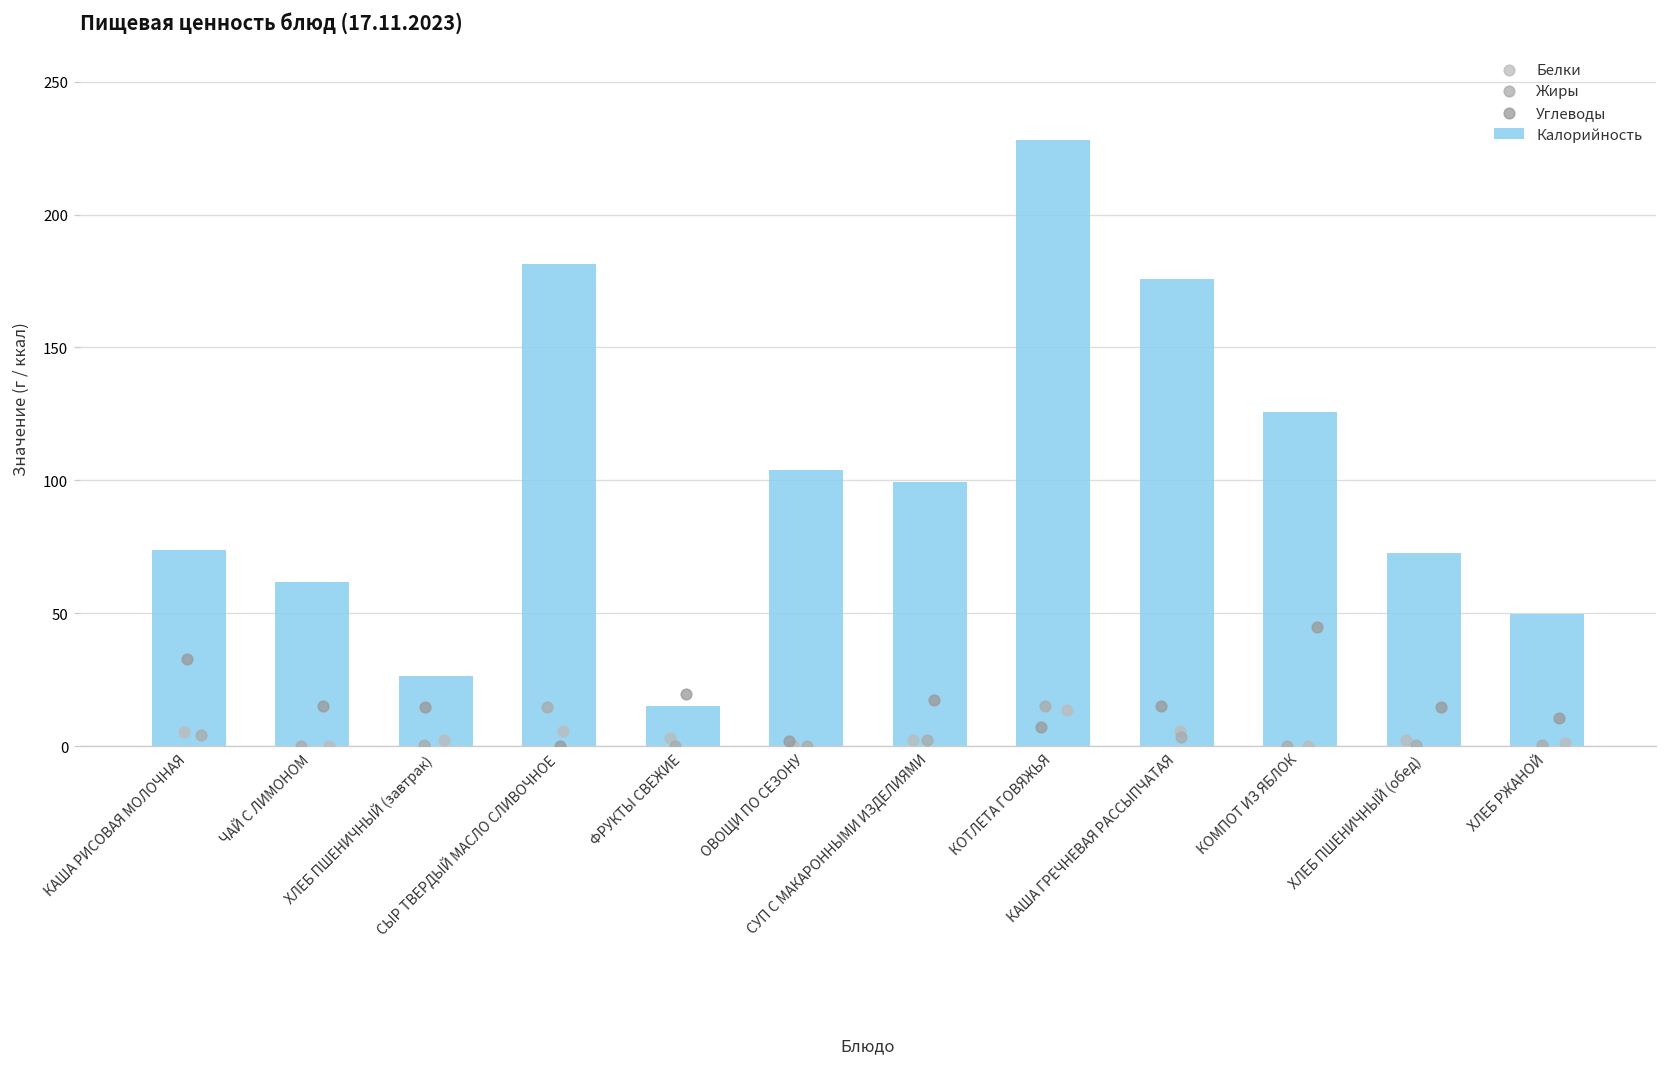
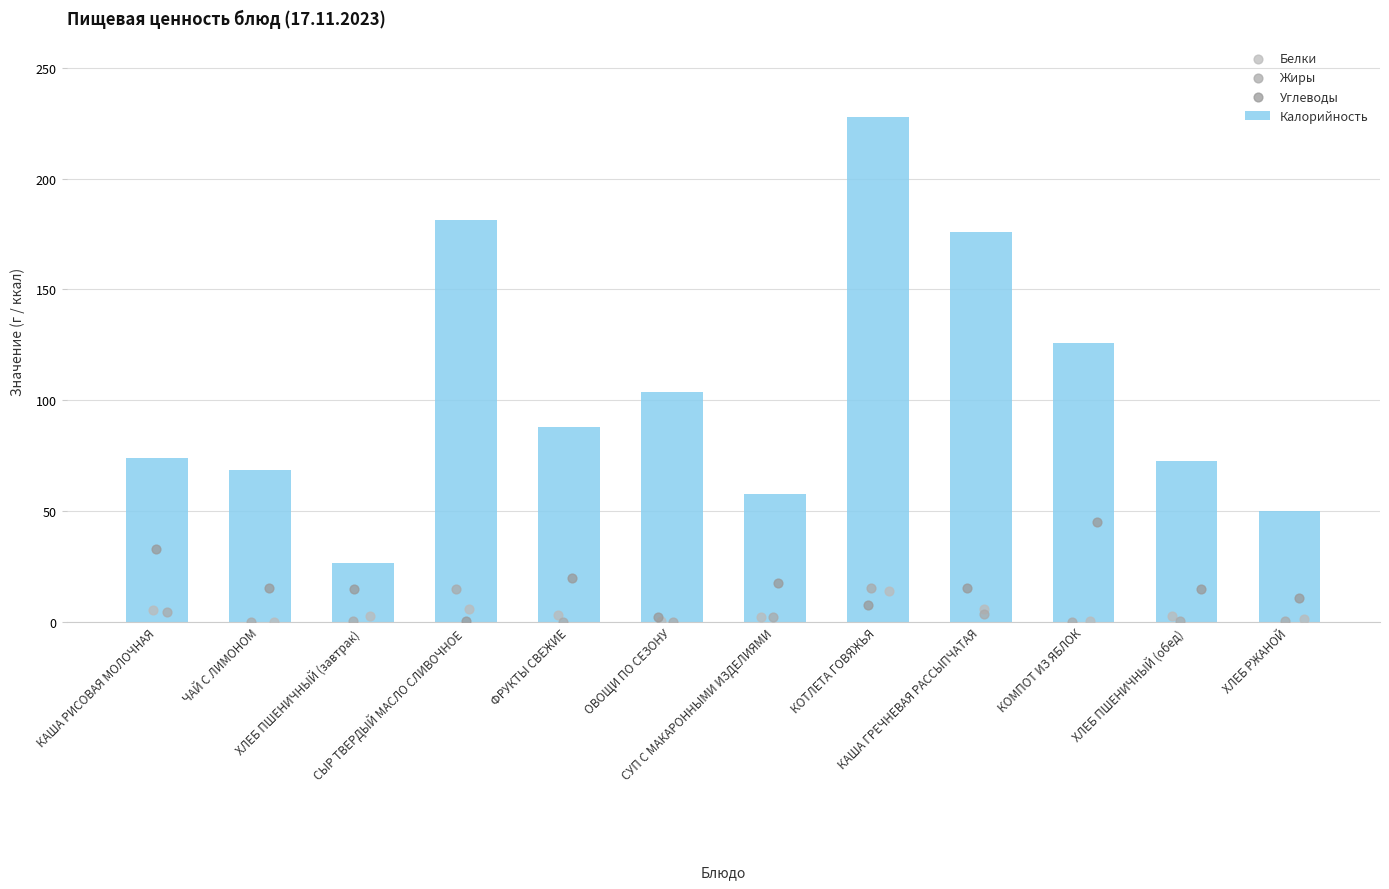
  {
    "Калорийность": {
      "КАША РИСОВАЯ МОЛОЧНАЯ": 74,
-     "ЧАЙ С ЛИМОНОМ": 62,
+     "ЧАЙ С ЛИМОНОМ": 69,
      "ХЛЕБ ПШЕНИЧНЫЙ (завтрак)": 26,
      "СЫР ТВЕРДЫЙ МАСЛО СЛИВОЧНОЕ": 181,
-     "ФРУКТЫ СВЕЖИЕ": 15,
+     "ФРУКТЫ СВЕЖИЕ": 88,
      "ОВОЩИ ПО СЕЗОНУ": 104,
-     "СУП С МАКАРОННЫМИ ИЗДЕЛИЯМИ": 99,
+     "СУП С МАКАРОННЫМИ ИЗДЕЛИЯМИ": 58,
      "КОТЛЕТА ГОВЯЖЬЯ": 228,
      "КАША ГРЕЧНЕВАЯ РАССЫПЧАТАЯ": 176,
      "КОМПОТ ИЗ ЯБЛОК": 126,
      "ХЛЕБ ПШЕНИЧНЫЙ (обед)": 73,
      "ХЛЕБ РЖАНОЙ": 50
    }
  }
